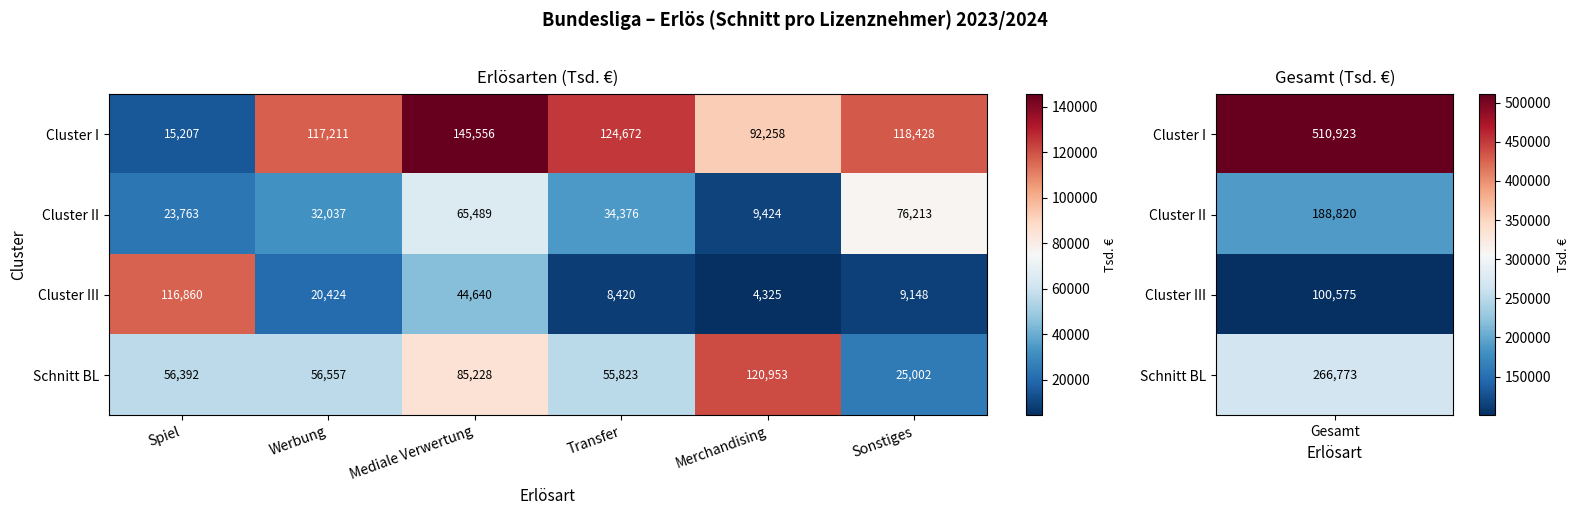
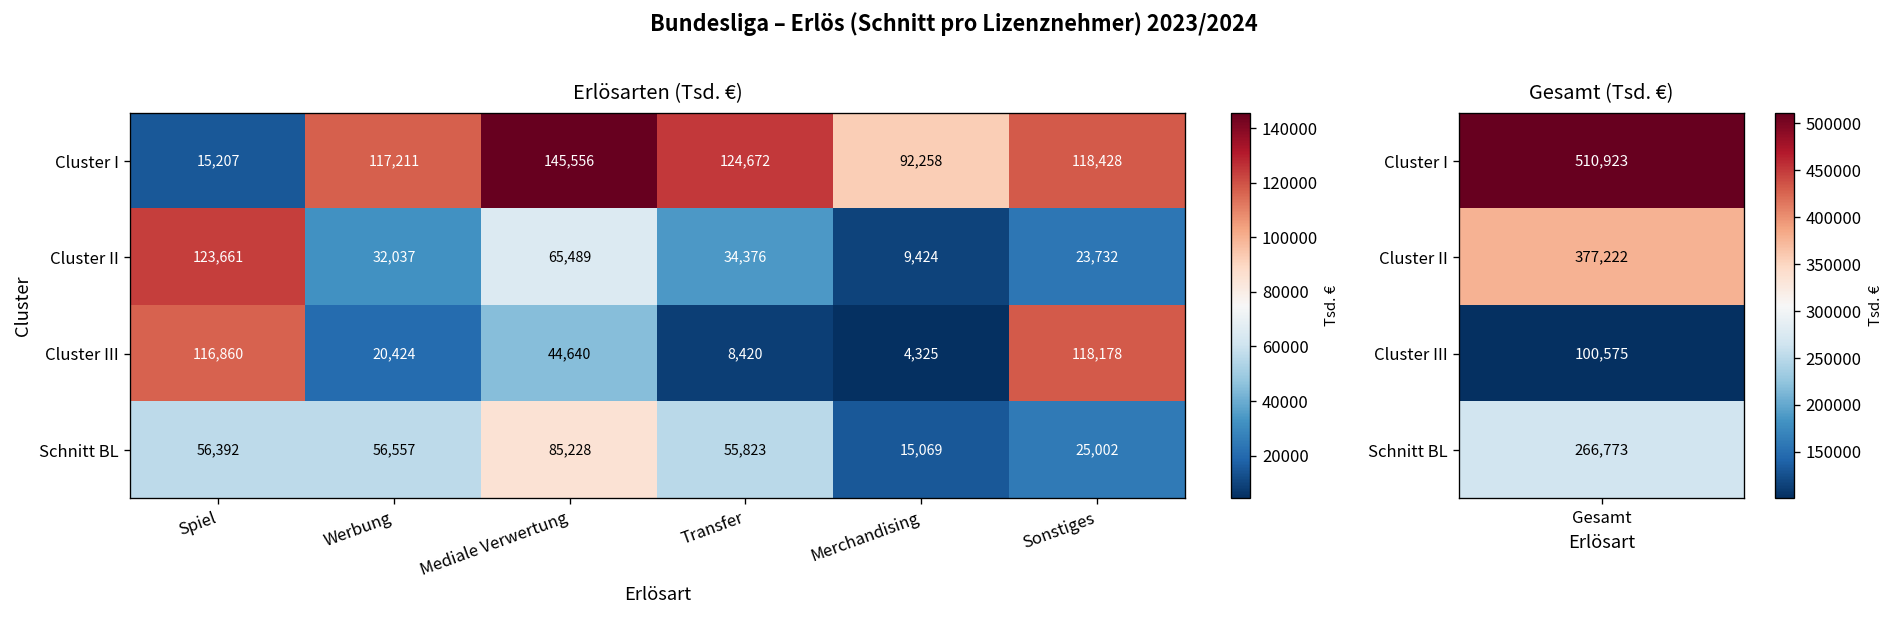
  {
    "Erlösarten (Tsd. €)": {
      "Cluster I": {
        "Spiel": "15,207",
        "Werbung": "117,211",
        "Mediale Verwertung": "145,556",
        "Transfer": "124,672",
        "Merchandising": "92,258",
        "Sonstiges": "118,428"
      },
      "Cluster II": {
-       "Spiel": "23,763",
+       "Spiel": "123,661",
        "Werbung": "32,037",
        "Mediale Verwertung": "65,489",
        "Transfer": "34,376",
        "Merchandising": "9,424",
-       "Sonstiges": "76,213"
+       "Sonstiges": "23,732"
      },
      "Cluster III": {
        "Spiel": "116,860",
        "Werbung": "20,424",
        "Mediale Verwertung": "44,640",
        "Transfer": "8,420",
        "Merchandising": "4,325",
-       "Sonstiges": "9,148"
+       "Sonstiges": "118,178"
      },
      "Schnitt BL": {
        "Spiel": "56,392",
        "Werbung": "56,557",
        "Mediale Verwertung": "85,228",
        "Transfer": "55,823",
-       "Merchandising": "120,953",
+       "Merchandising": "15,069",
        "Sonstiges": "25,002"
      }
    },
    "Gesamt (Tsd. €)": {
      "Cluster I": {
        "Gesamt": "510,923"
      },
      "Cluster II": {
-       "Gesamt": "188,820"
+       "Gesamt": "377,222"
      },
      "Cluster III": {
        "Gesamt": "100,575"
      },
      "Schnitt BL": {
        "Gesamt": "266,773"
      }
    }
  }
